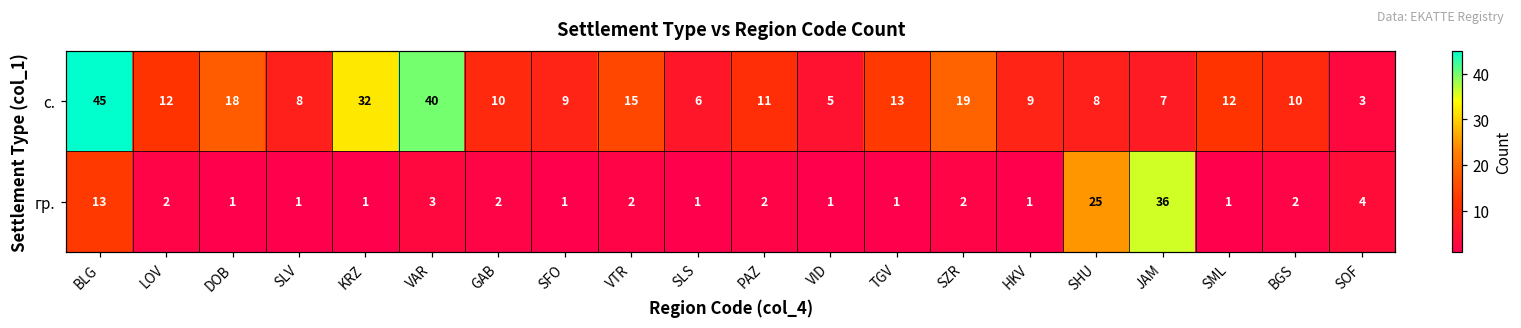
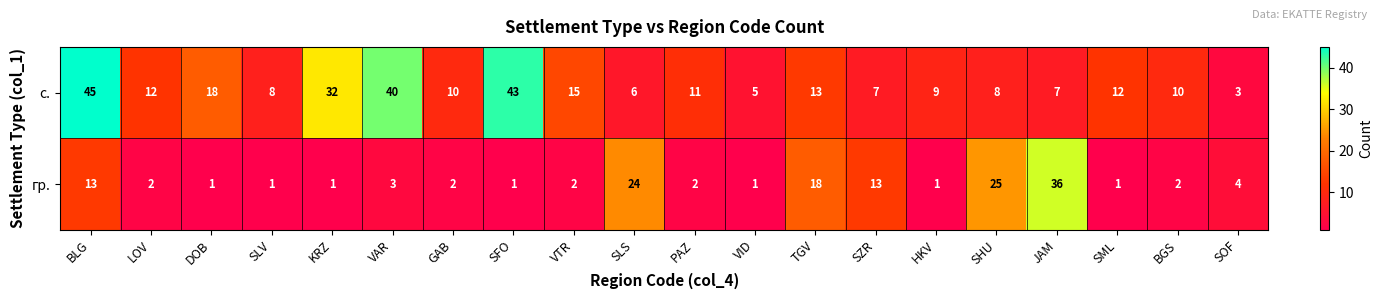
  {
    "с.": {
      "BLG": 45,
      "LOV": 12,
      "DOB": 18,
      "SLV": 8,
      "KRZ": 32,
      "VAR": 40,
      "GAB": 10,
-     "SFO": 9,
+     "SFO": 43,
      "VTR": 15,
      "SLS": 6,
      "PAZ": 11,
      "VID": 5,
      "TGV": 13,
-     "SZR": 19,
+     "SZR": 7,
      "HKV": 9,
      "SHU": 8,
      "JAM": 7,
      "SML": 12,
      "BGS": 10,
      "SOF": 3
    },
    "гр.": {
      "BLG": 13,
      "LOV": 2,
      "DOB": 1,
      "SLV": 1,
      "KRZ": 1,
      "VAR": 3,
      "GAB": 2,
      "SFO": 1,
      "VTR": 2,
-     "SLS": 1,
+     "SLS": 24,
      "PAZ": 2,
      "VID": 1,
-     "TGV": 1,
-     "SZR": 2,
+     "TGV": 18,
+     "SZR": 13,
      "HKV": 1,
      "SHU": 25,
      "JAM": 36,
      "SML": 1,
      "BGS": 2,
      "SOF": 4
    }
  }
